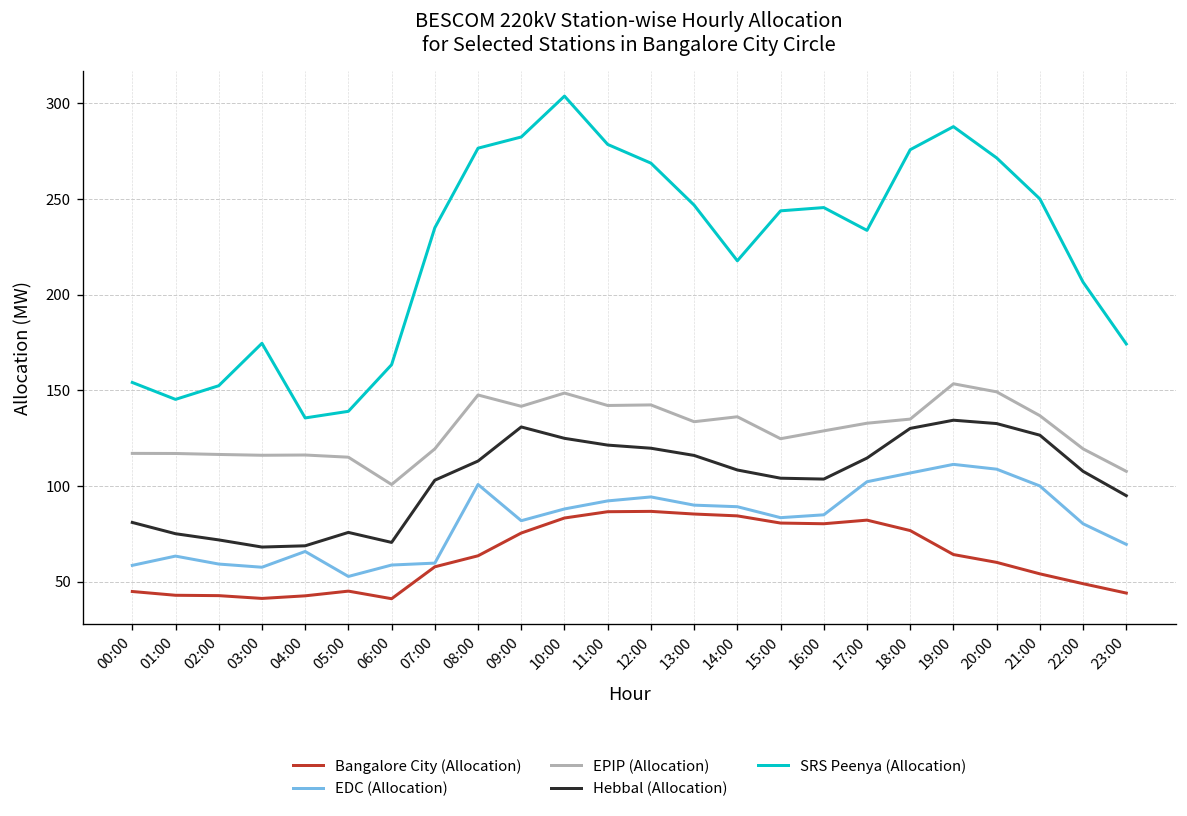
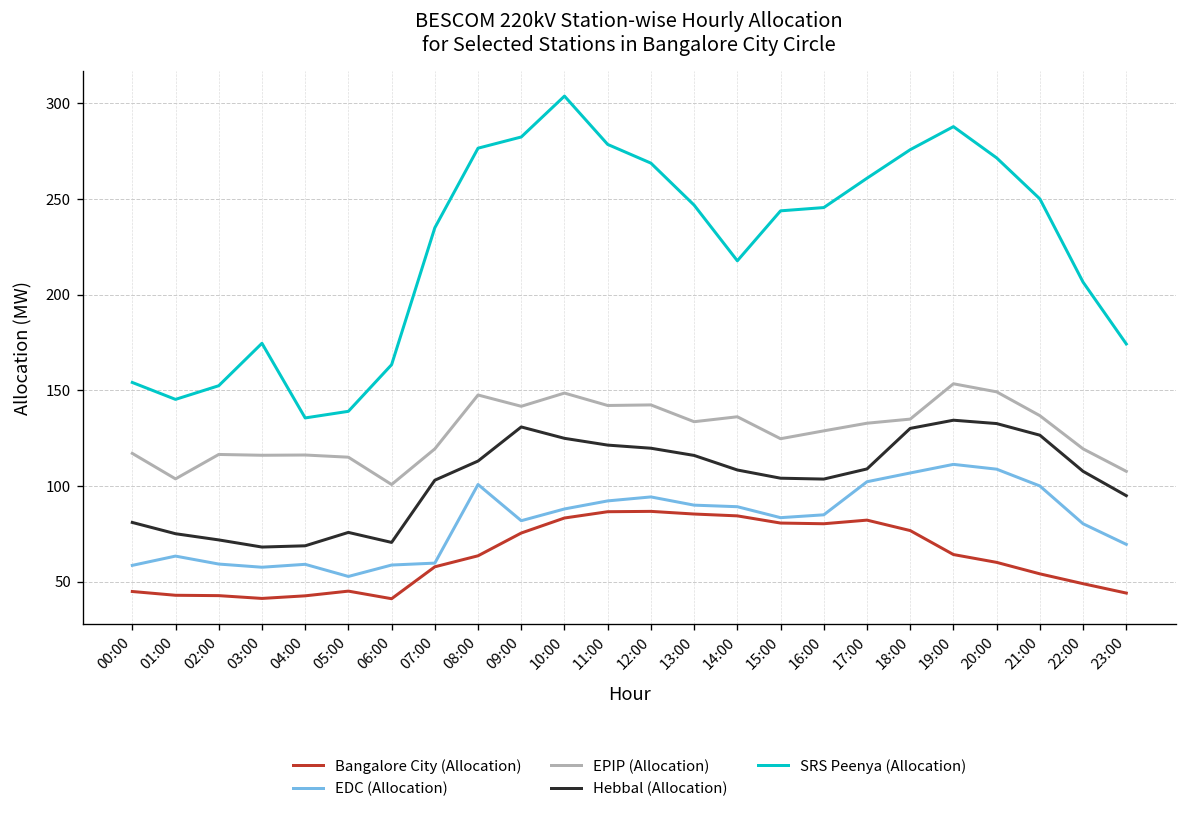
  {
    "Bangalore City (Allocation)": {
      "00:00": 45,
      "01:00": 43,
      "02:00": 43,
      "03:00": 41,
      "04:00": 43,
      "05:00": 45,
      "06:00": 41,
      "07:00": 58,
      "08:00": 64,
      "09:00": 75,
      "10:00": 83,
      "11:00": 87,
      "12:00": 87,
      "13:00": 85,
      "14:00": 84,
      "15:00": 81,
      "16:00": 80,
      "17:00": 82,
      "18:00": 77,
      "19:00": 64,
      "20:00": 60,
      "21:00": 54,
      "22:00": 49,
      "23:00": 44
    },
    "EDC (Allocation)": {
      "00:00": 59,
      "01:00": 63,
      "02:00": 59,
      "03:00": 58,
-     "04:00": 66,
+     "04:00": 59,
      "05:00": 53,
      "06:00": 59,
      "07:00": 60,
      "08:00": 101,
      "09:00": 82,
      "10:00": 88,
      "11:00": 92,
      "12:00": 94,
      "13:00": 90,
      "14:00": 89,
      "15:00": 83,
      "16:00": 85,
      "17:00": 102,
      "18:00": 107,
      "19:00": 111,
      "20:00": 109,
      "21:00": 100,
      "22:00": 80,
      "23:00": 70
    },
    "EPIP (Allocation)": {
      "00:00": 117,
-     "01:00": 117,
+     "01:00": 104,
      "02:00": 117,
      "03:00": 116,
      "04:00": 116,
      "05:00": 115,
      "06:00": 101,
      "07:00": 119,
      "08:00": 148,
      "09:00": 142,
      "10:00": 149,
      "11:00": 142,
      "12:00": 142,
      "13:00": 134,
      "14:00": 136,
      "15:00": 125,
      "16:00": 129,
      "17:00": 133,
      "18:00": 135,
      "19:00": 153,
      "20:00": 149,
      "21:00": 137,
      "22:00": 119,
      "23:00": 108
    },
    "Hebbal (Allocation)": {
      "00:00": 81,
      "01:00": 75,
      "02:00": 72,
      "03:00": 68,
      "04:00": 69,
      "05:00": 76,
      "06:00": 71,
      "07:00": 103,
      "08:00": 113,
      "09:00": 131,
      "10:00": 125,
      "11:00": 121,
      "12:00": 120,
      "13:00": 116,
      "14:00": 108,
      "15:00": 104,
      "16:00": 104,
-     "17:00": 115,
+     "17:00": 109,
      "18:00": 130,
      "19:00": 134,
      "20:00": 133,
      "21:00": 127,
      "22:00": 108,
      "23:00": 95
    },
    "SRS Peenya (Allocation)": {
      "00:00": 154,
      "01:00": 145,
      "02:00": 152,
      "03:00": 175,
      "04:00": 136,
      "05:00": 139,
      "06:00": 163,
      "07:00": 235,
      "08:00": 277,
      "09:00": 282,
      "10:00": 304,
      "11:00": 279,
      "12:00": 269,
      "13:00": 247,
      "14:00": 218,
      "15:00": 244,
      "16:00": 246,
-     "17:00": 234,
+     "17:00": 261,
      "18:00": 276,
      "19:00": 288,
      "20:00": 272,
      "21:00": 250,
      "22:00": 207,
      "23:00": 174
    }
  }
